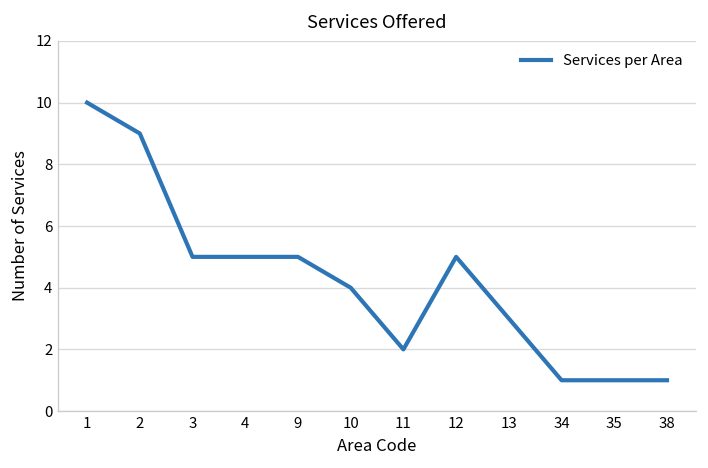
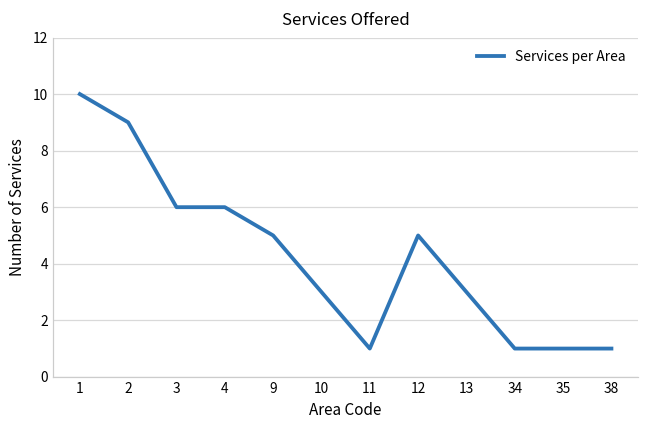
  {
    "1": 10,
    "2": 9,
-   "3": 5,
-   "4": 5,
+   "3": 6,
+   "4": 6,
    "9": 5,
-   "10": 4,
-   "11": 2,
+   "10": 3,
+   "11": 1,
    "12": 5,
    "13": 3,
    "34": 1,
    "35": 1,
    "38": 1
  }
